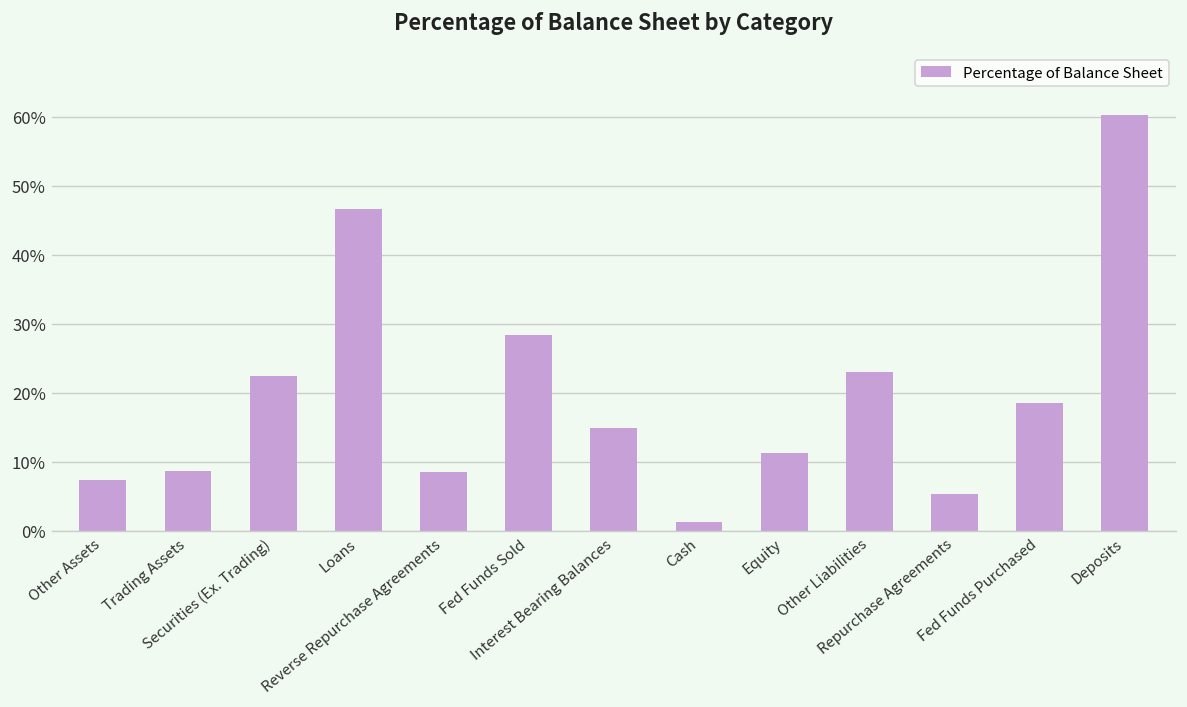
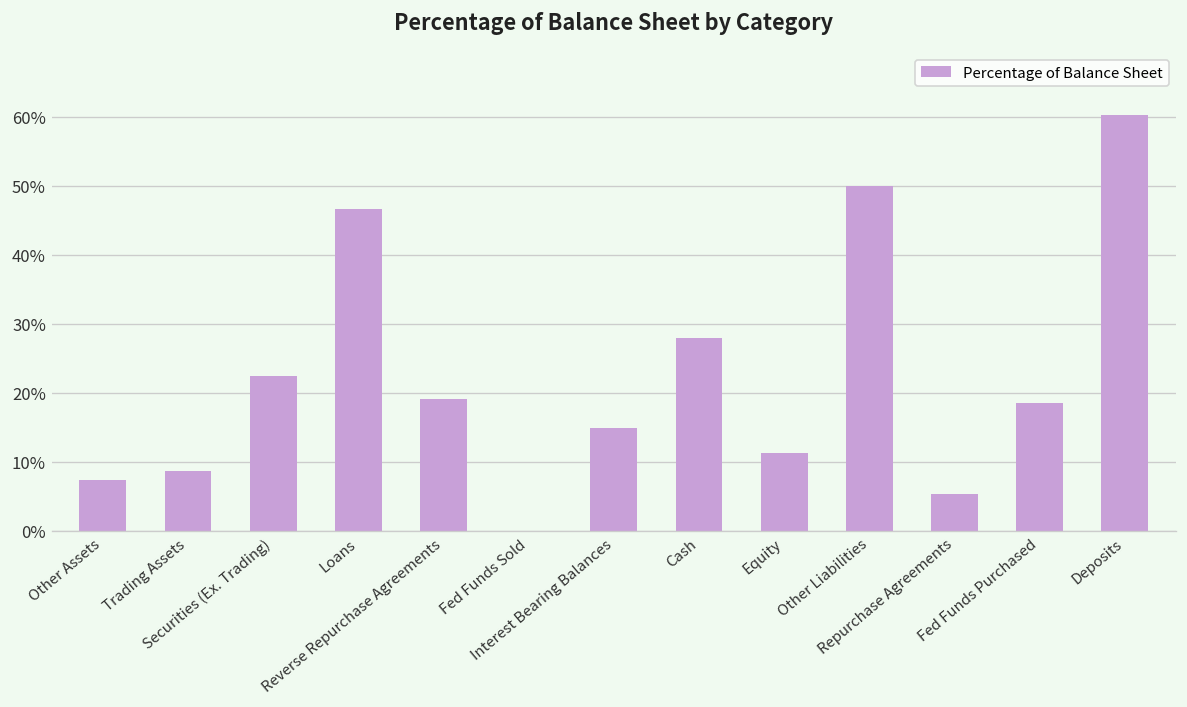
  {
    "Other Assets": "7%",
    "Trading Assets": "9%",
    "Securities (Ex. Trading)": "22%",
    "Loans": "47%",
-   "Reverse Repurchase Agreements": "9%",
-   "Fed Funds Sold": "28%",
+   "Reverse Repurchase Agreements": "19%",
+   "Fed Funds Sold": "0%",
    "Interest Bearing Balances": "15%",
-   "Cash": "1%",
+   "Cash": "28%",
    "Equity": "11%",
-   "Other Liabilities": "23%",
+   "Other Liabilities": "50%",
    "Repurchase Agreements": "5%",
    "Fed Funds Purchased": "18%",
    "Deposits": "60%"
  }
